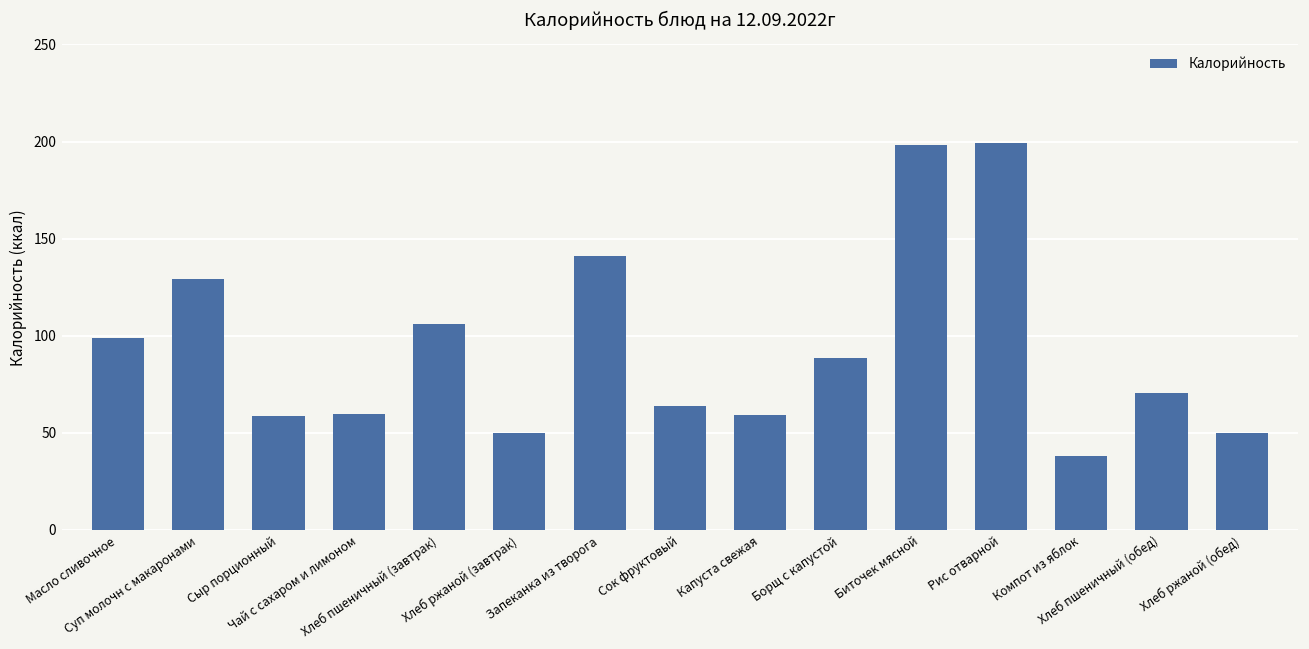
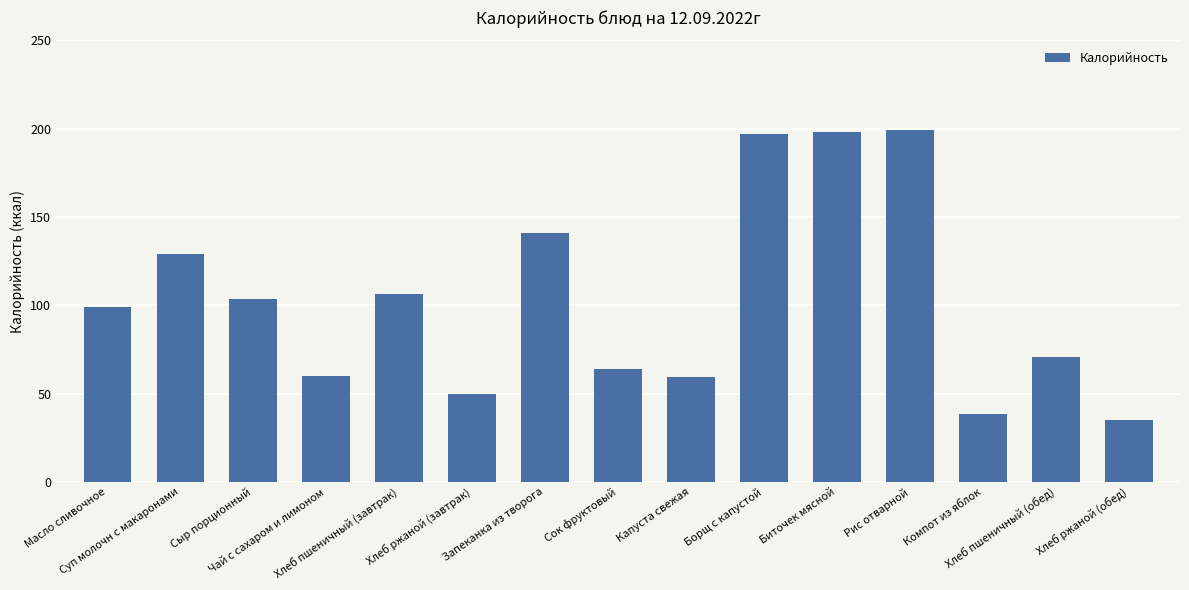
  {
    "Масло сливочное": 99,
    "Суп молочн с макаронами": 129,
-   "Сыр порционный": 59,
+   "Сыр порционный": 104,
    "Чай с сахаром и лимоном": 60,
    "Хлеб пшеничный (завтрак)": 106,
    "Хлеб ржаной (завтрак)": 50,
    "Запеканка из творога": 141,
    "Сок фруктовый": 64,
    "Капуста свежая": 59,
-   "Борщ с капустой": 88,
+   "Борщ с капустой": 197,
    "Биточек мясной": 198,
    "Рис отварной": 200,
    "Компот из яблок": 38,
    "Хлеб пшеничный (обед)": 71,
-   "Хлеб ржаной (обед)": 50
+   "Хлеб ржаной (обед)": 35
  }
